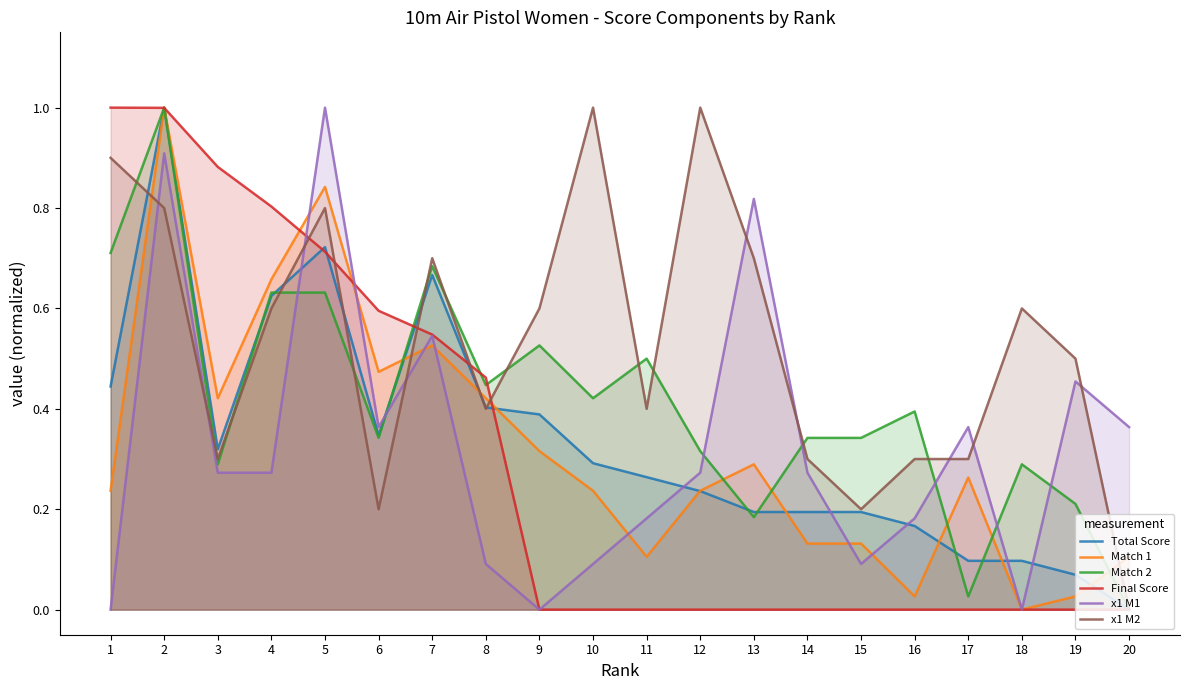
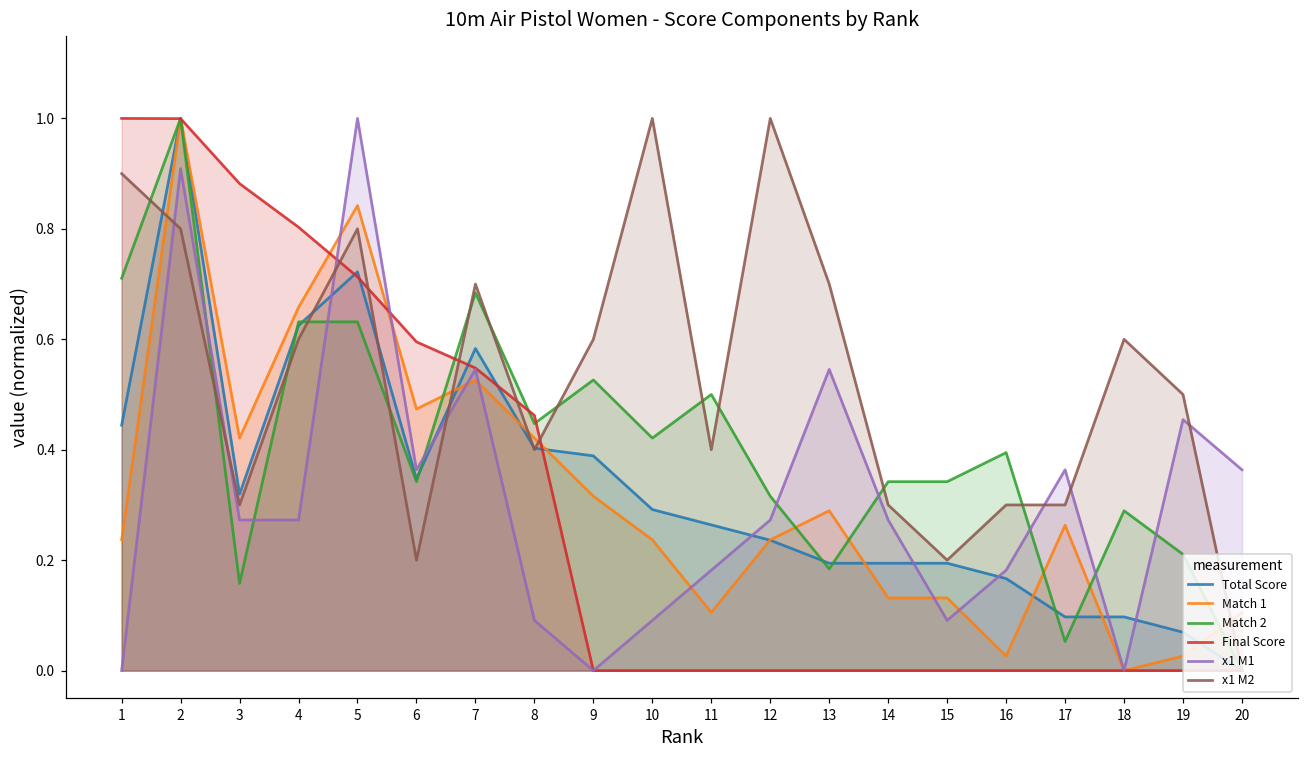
  {
    "Total Score": {
      "1": 0.44,
      "3": 0.32,
      "4": 0.63,
      "5": 0.72,
      "6": 0.35,
-     "7": 0.67,
+     "7": 0.58,
      "9": 0.39,
      "10": 0.29,
      "11": 0.26,
      "13": 0.19,
      "14": 0.19,
      "15": 0.19,
      "16": 0.17,
      "17": 0.10,
      "18": 0.10
    },
    "Match 1": {
      "1": 0.24,
      "3": 0.42,
      "4": 0.66,
      "5": 0.84,
      "6": 0.47,
      "7": 0.53,
      "8": 0.42,
      "9": 0.32,
      "10": 0.24,
      "11": 0.11,
      "13": 0.29,
      "14": 0.13,
      "15": 0.13,
      "16": 0.03,
      "17": 0.26
    },
    "Match 2": {
      "1": 0.71,
-     "3": 0.29,
+     "3": 0.16,
      "4": 0.63,
      "5": 0.63,
      "6": 0.34,
      "7": 0.68,
      "8": 0.45,
      "9": 0.53,
      "10": 0.42,
      "11": 0.50,
      "12": 0.32,
      "13": 0.18,
      "14": 0.34,
      "15": 0.34,
      "16": 0.39,
-     "17": 0.03,
+     "17": 0.05,
      "18": 0.29,
      "19": 0.21
    },
    "Final Score": {
      "1": 1.00,
      "3": 0.88,
      "4": 0.80,
      "5": 0.71,
      "6": 0.60,
      "8": 0.46,
      "10": 0.00,
      "11": 0.00,
      "12": 0.00,
      "13": 0.00,
      "14": 0.00,
      "15": 0.00,
      "16": 0.00,
      "17": 0.00
    },
    "x1 M1": {
      "1": 0.00,
      "2": 0.91,
      "3": 0.27,
      "4": 0.27,
      "5": 1.00,
      "6": 0.36,
      "8": 0.09,
      "10": 0.09,
      "11": 0.18,
      "12": 0.27,
-     "13": 0.82,
+     "13": 0.55,
      "14": 0.27,
      "15": 0.09,
      "16": 0.18,
      "17": 0.36,
      "19": 0.45,
      "20": 0.36
    },
    "x1 M2": {
      "1": 0.90,
      "2": 0.80,
      "3": 0.30,
      "4": 0.60,
      "5": 0.80,
      "6": 0.20,
      "7": 0.70,
      "9": 0.60,
      "10": 1.00,
      "11": 0.40,
      "12": 1.00,
      "13": 0.70,
      "14": 0.30,
      "15": 0.20,
      "16": 0.30,
      "17": 0.30,
      "18": 0.60,
      "19": 0.50
    }
  }
